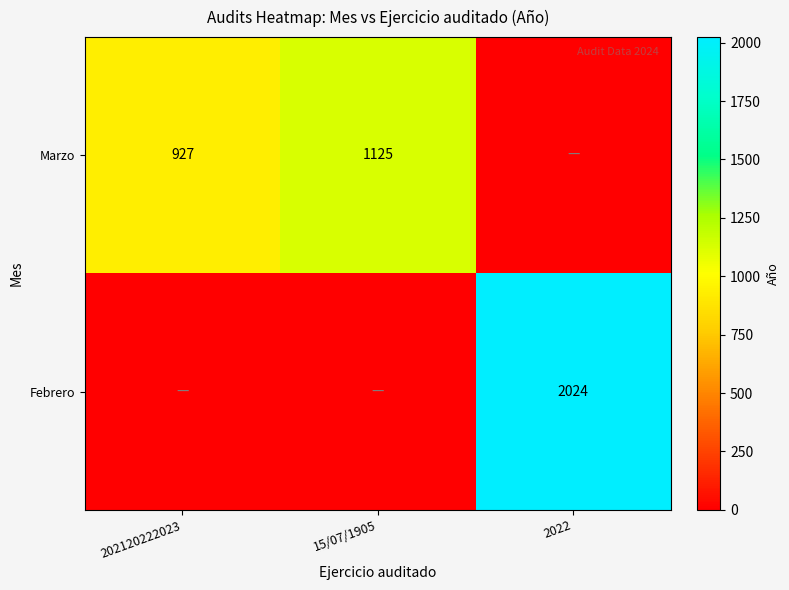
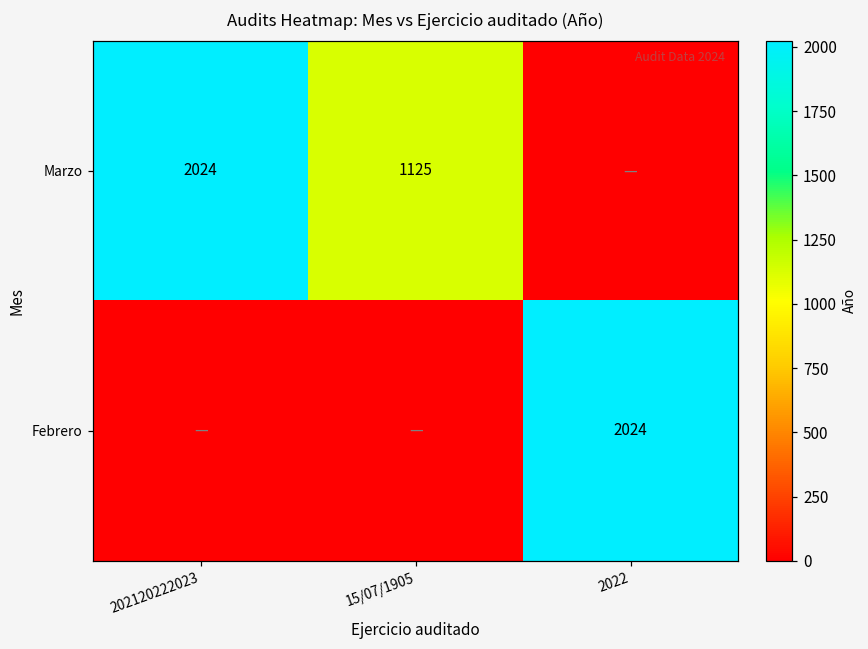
  {
    "Marzo": {
-     "202120222023": 927,
+     "202120222023": 2024,
      "15/07/1905": 1125
    },
    "Febrero": {
      "2022": 2024
    }
  }
